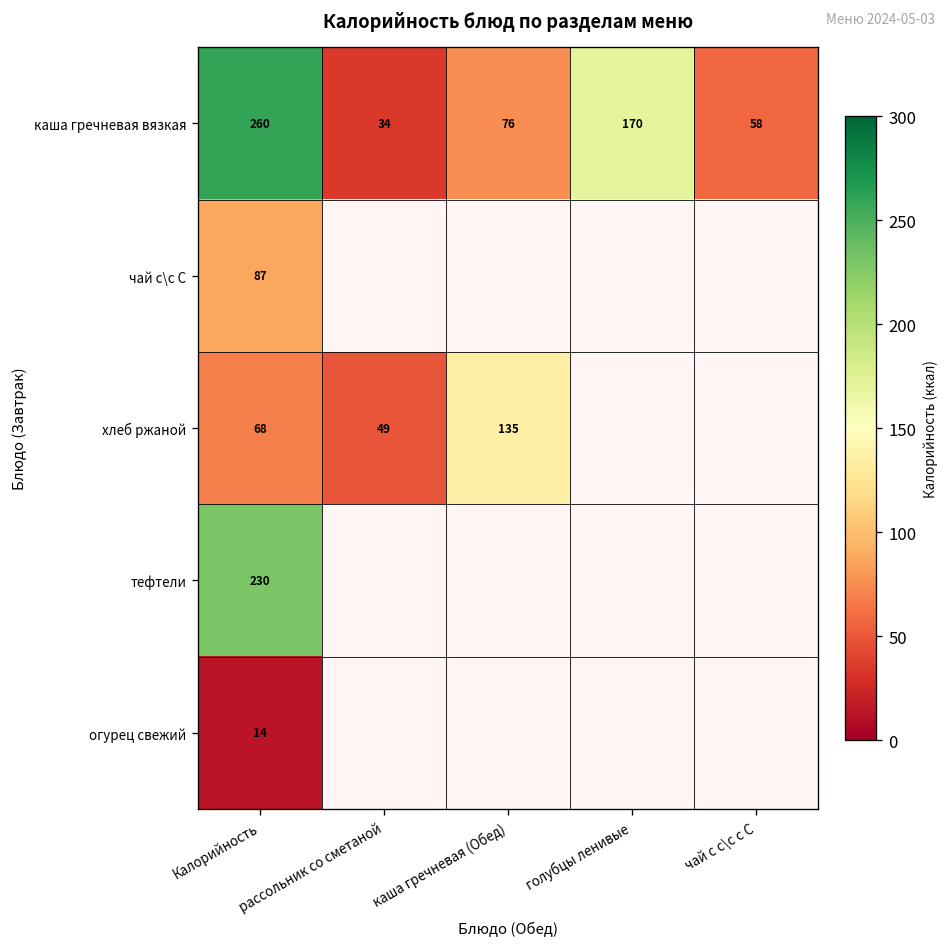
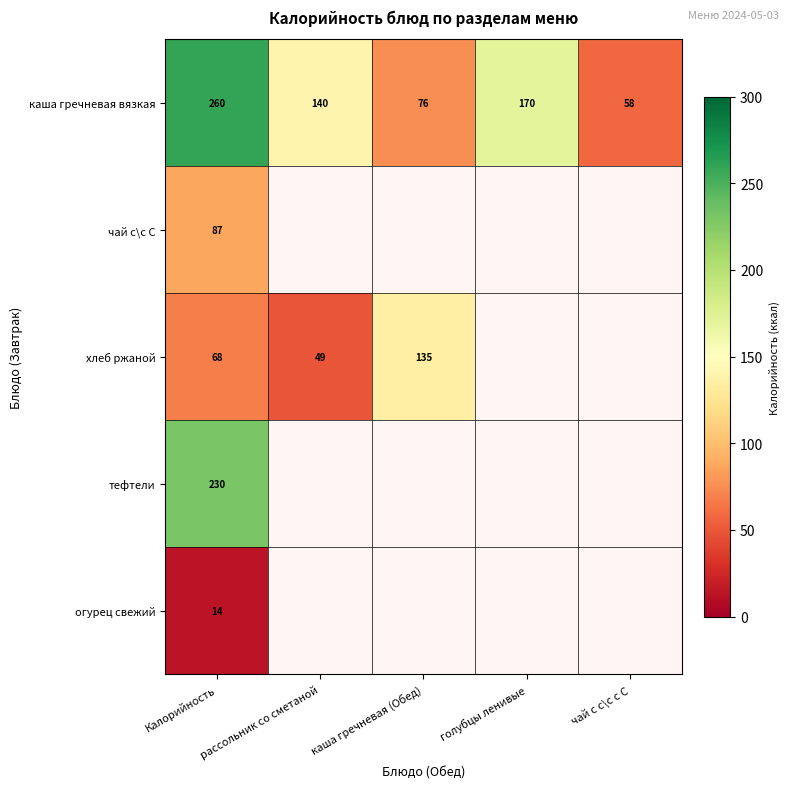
  {
    "каша гречневая вязкая": {
      "Калорийность": 260,
-     "рассольник со сметаной": 34,
+     "рассольник со сметаной": 140,
      "каша гречневая (Обед)": 76,
      "голубцы ленивые": 170,
      "чай с с\\с с С": 58
    },
    "чай с\\с С": {
      "Калорийность": 87
    },
    "хлеб ржаной": {
      "Калорийность": 68,
      "рассольник со сметаной": 49,
      "каша гречневая (Обед)": 135
    },
    "тефтели": {
      "Калорийность": 230
    },
    "огурец свежий": {
      "Калорийность": 14
    }
  }
